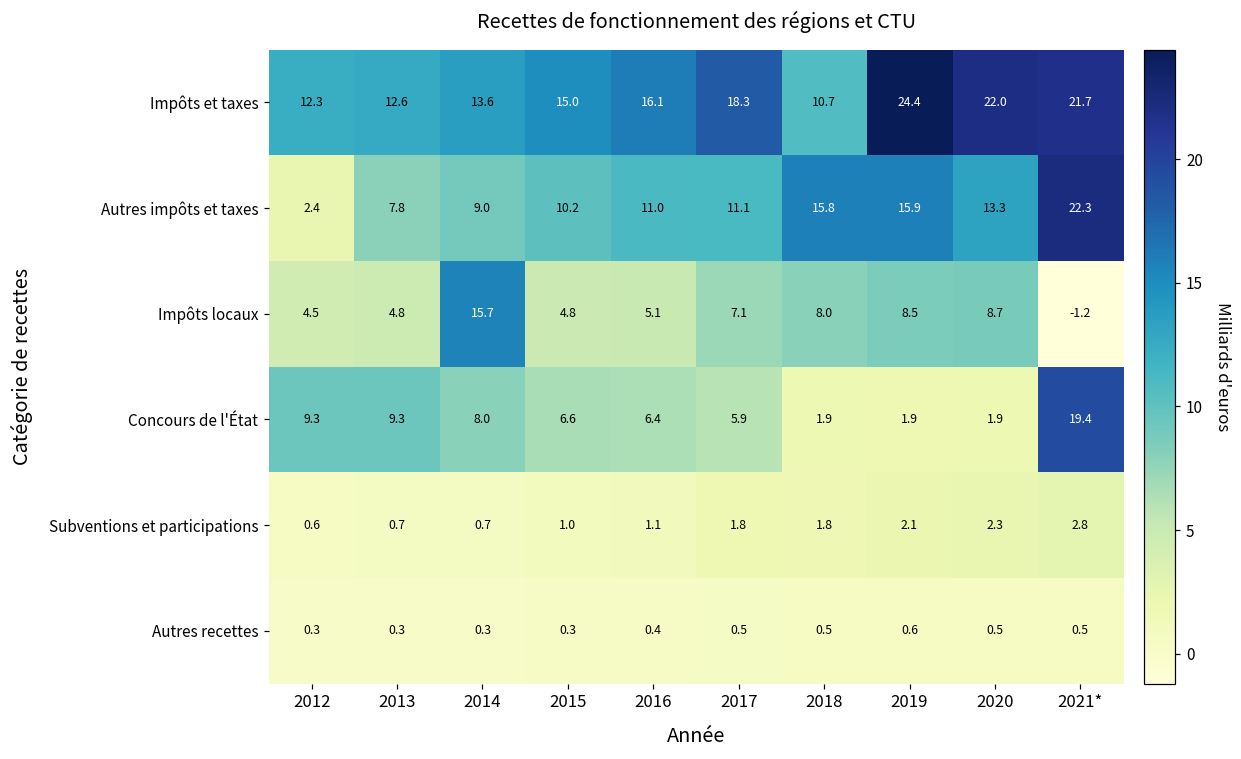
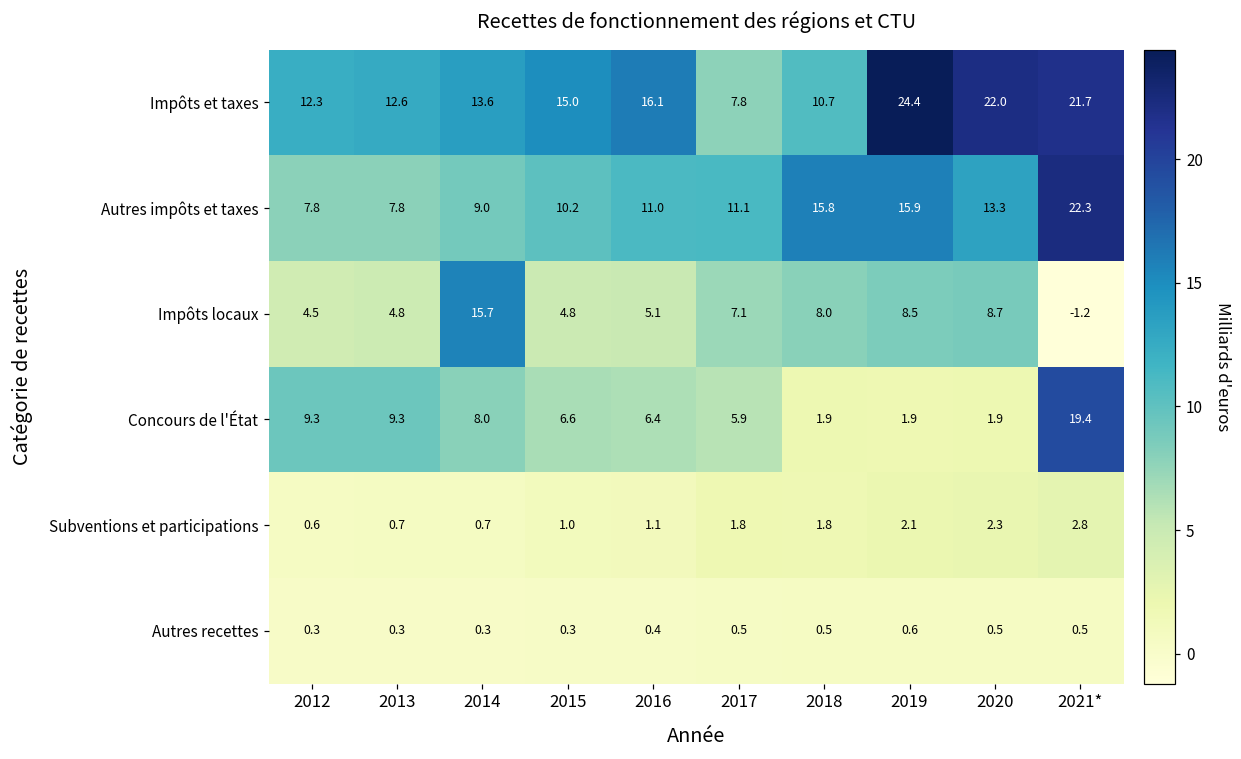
  {
    "Impôts et taxes": {
      "2012": 12.3,
      "2013": 12.6,
      "2014": 13.6,
      "2015": 15.0,
      "2016": 16.1,
-     "2017": 18.3,
+     "2017": 7.8,
      "2018": 10.7,
      "2019": 24.4,
      "2020": 22.0,
      "2021*": 21.7
    },
    "Autres impôts et taxes": {
-     "2012": 2.4,
+     "2012": 7.8,
      "2013": 7.8,
      "2014": 9.0,
      "2015": 10.2,
      "2016": 11.0,
      "2017": 11.1,
      "2018": 15.8,
      "2019": 15.9,
      "2020": 13.3,
      "2021*": 22.3
    },
    "Impôts locaux": {
      "2012": 4.5,
      "2013": 4.8,
      "2014": 15.7,
      "2015": 4.8,
      "2016": 5.1,
      "2017": 7.1,
      "2018": 8.0,
      "2019": 8.5,
      "2020": 8.7,
      "2021*": -1.2
    },
    "Concours de l'État": {
      "2012": 9.3,
      "2013": 9.3,
      "2014": 8.0,
      "2015": 6.6,
      "2016": 6.4,
      "2017": 5.9,
      "2018": 1.9,
      "2019": 1.9,
      "2020": 1.9,
      "2021*": 19.4
    },
    "Subventions et participations": {
      "2012": 0.6,
      "2013": 0.7,
      "2014": 0.7,
      "2015": 1.0,
      "2016": 1.1,
      "2017": 1.8,
      "2018": 1.8,
      "2019": 2.1,
      "2020": 2.3,
      "2021*": 2.8
    },
    "Autres recettes": {
      "2012": 0.3,
      "2013": 0.3,
      "2014": 0.3,
      "2015": 0.3,
      "2016": 0.4,
      "2017": 0.5,
      "2018": 0.5,
      "2019": 0.6,
      "2020": 0.5,
      "2021*": 0.5
    }
  }
